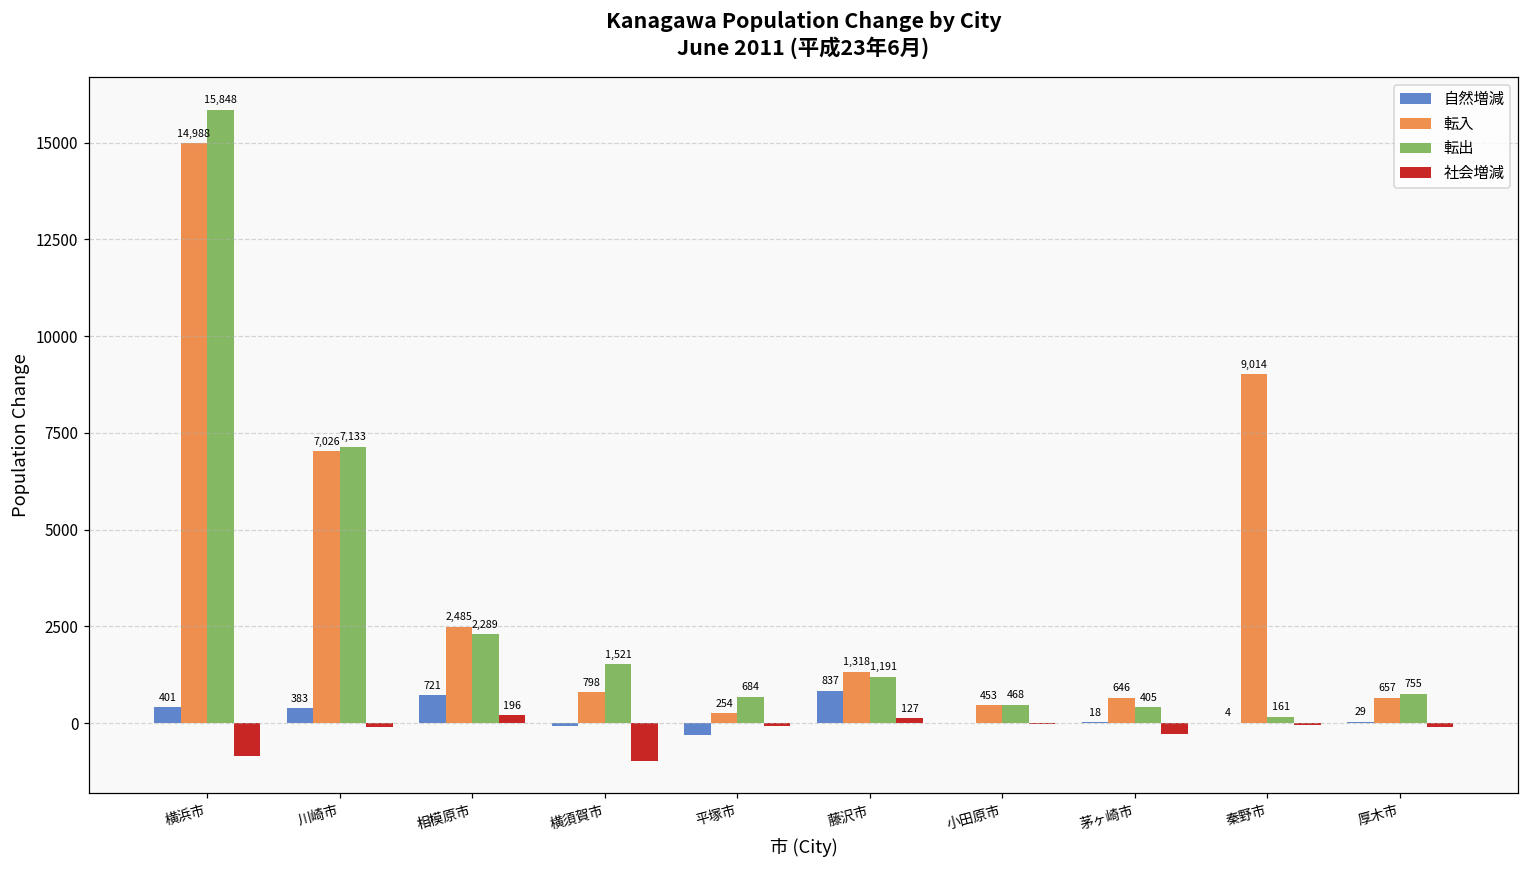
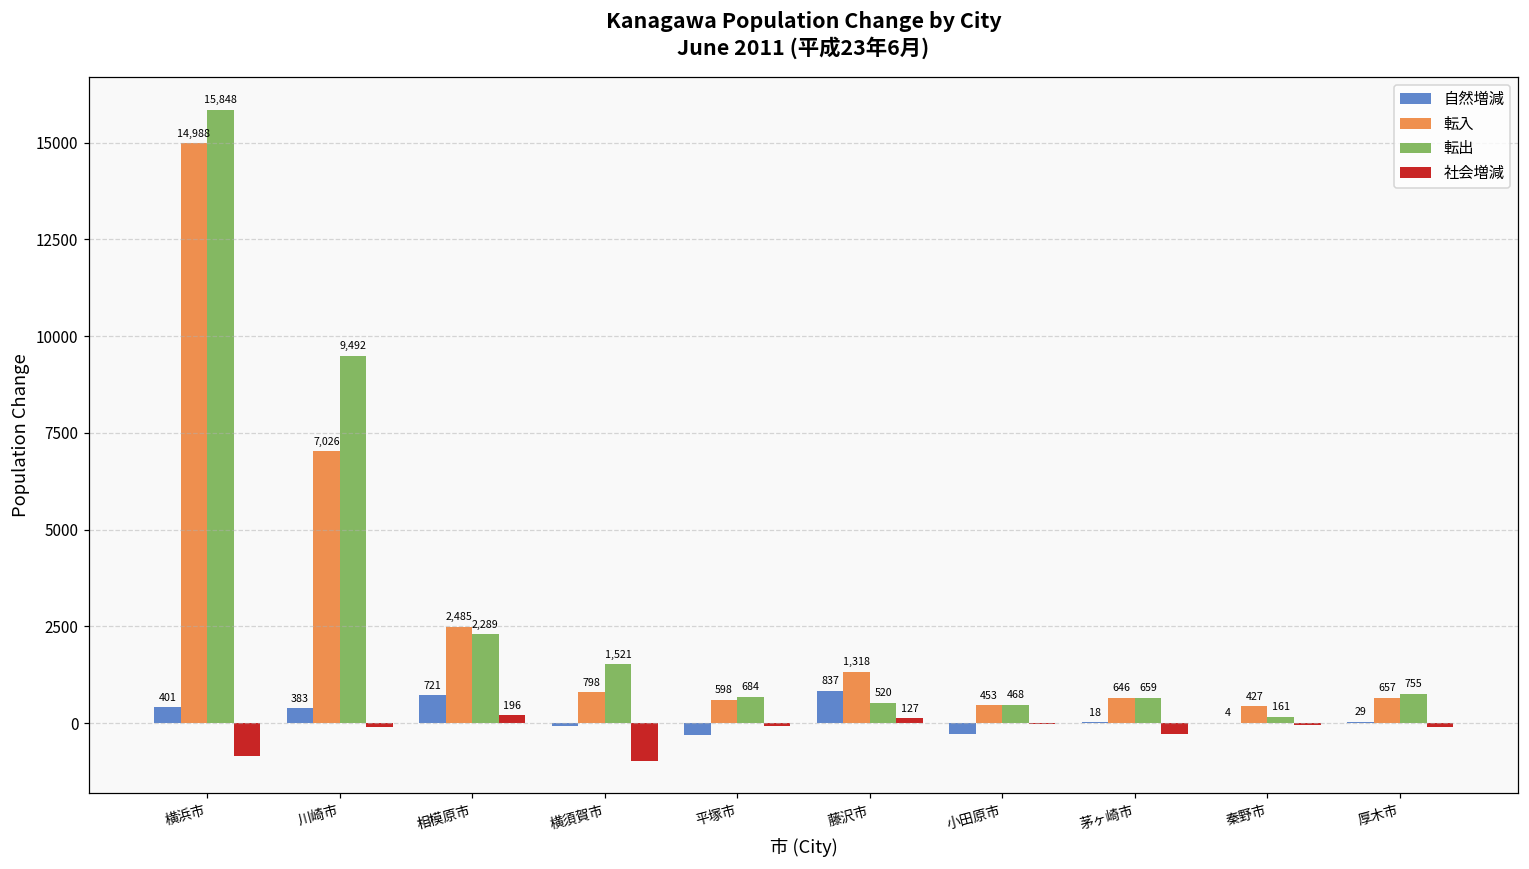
  {
    "自然増減": {
      "横須賀市": "-100",
      "平塚市": "-300",
-     "小田原市": "0"
+     "小田原市": "-300"
    },
    "転入": {
      "横浜市": "14,988",
      "川崎市": "7,026",
      "相模原市": "2,485",
      "横須賀市": "798",
-     "平塚市": "254",
+     "平塚市": "598",
      "藤沢市": "1,318",
      "小田原市": "453",
      "茅ヶ崎市": "646",
-     "秦野市": "9,014",
+     "秦野市": "427",
      "厚木市": "657"
    },
    "転出": {
      "横浜市": "15,848",
-     "川崎市": "7,133",
+     "川崎市": "9,492",
      "相模原市": "2,289",
      "横須賀市": "1,521",
      "平塚市": "684",
-     "藤沢市": "1,191",
+     "藤沢市": "520",
      "小田原市": "468",
-     "茅ヶ崎市": "405",
+     "茅ヶ崎市": "659",
      "秦野市": "161",
      "厚木市": "755"
    },
    "社会増減": {
      "相模原市": "196",
      "藤沢市": "127"
    }
  }
